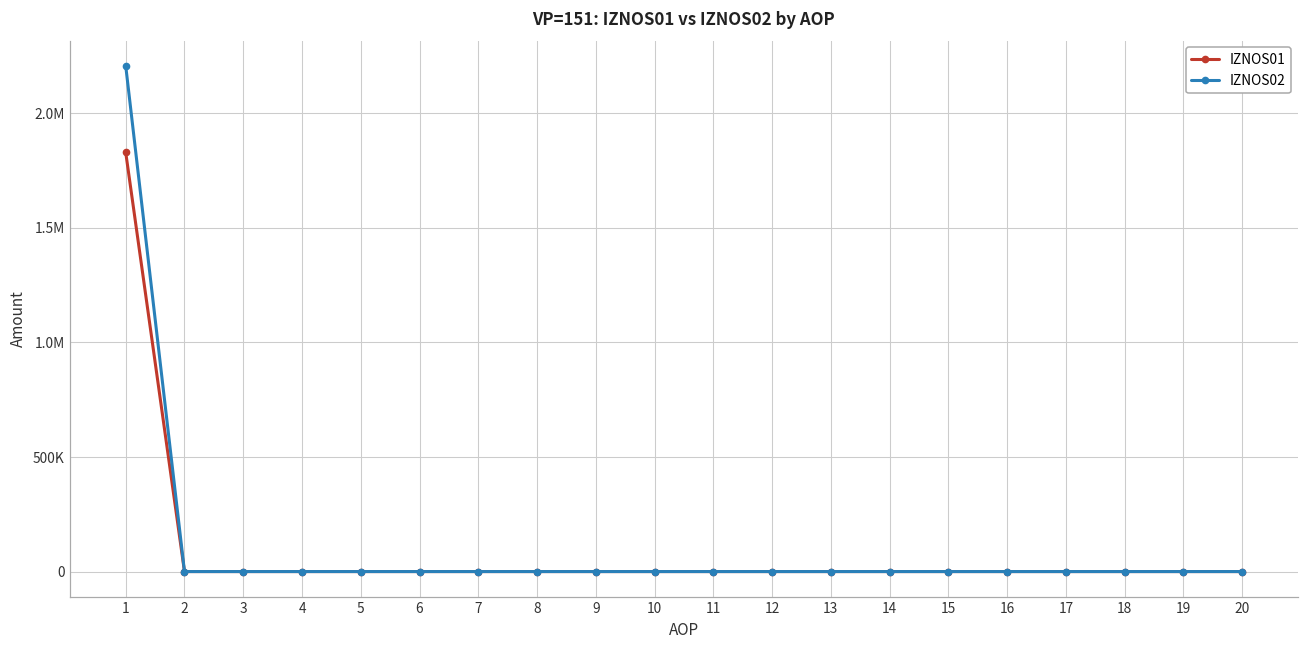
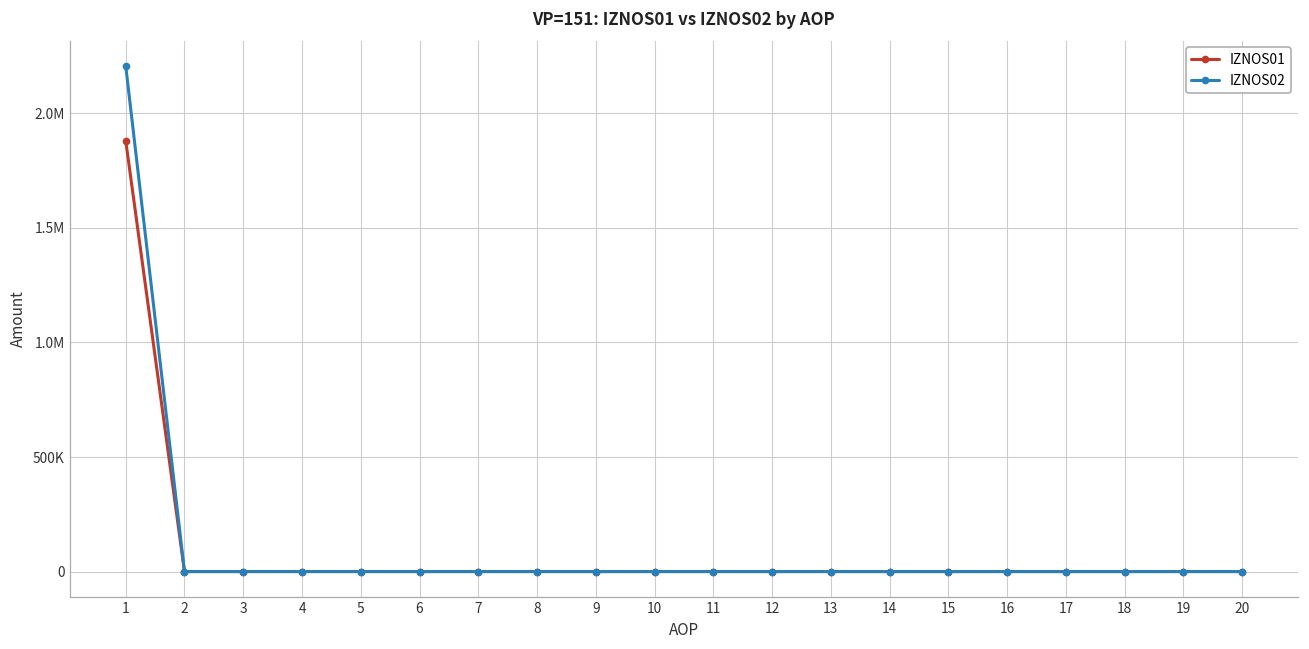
  {
    "IZNOS01": {
-     "1": 1830000
+     "1": 1880000
    },
    "IZNOS02": {
      "1": 2210000
    }
  }
